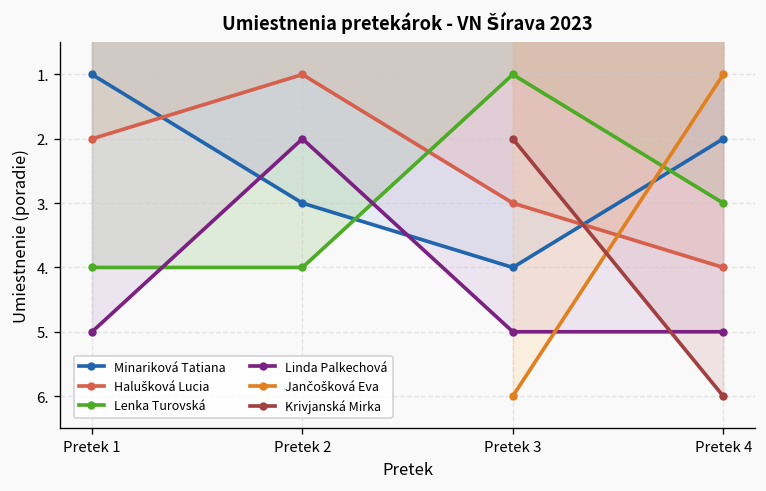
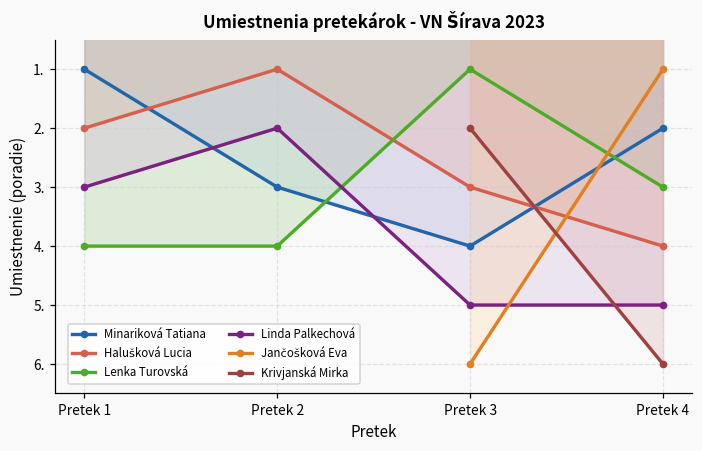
  {
    "Minariková Tatiana": {
      "Pretek 1": 1,
      "Pretek 2": 3,
      "Pretek 3": 4,
      "Pretek 4": 2
    },
    "Lenka Turovská": {
      "Pretek 1": 4,
      "Pretek 2": 4,
      "Pretek 3": 1,
      "Pretek 4": 3
    },
    "Linda Palkechová": {
-     "Pretek 1": 5,
+     "Pretek 1": 3,
      "Pretek 2": 2,
      "Pretek 3": 5,
      "Pretek 4": 5
    },
    "Krivjanská Mirka": {
      "Pretek 3": 2,
      "Pretek 4": 6
    }
  }
